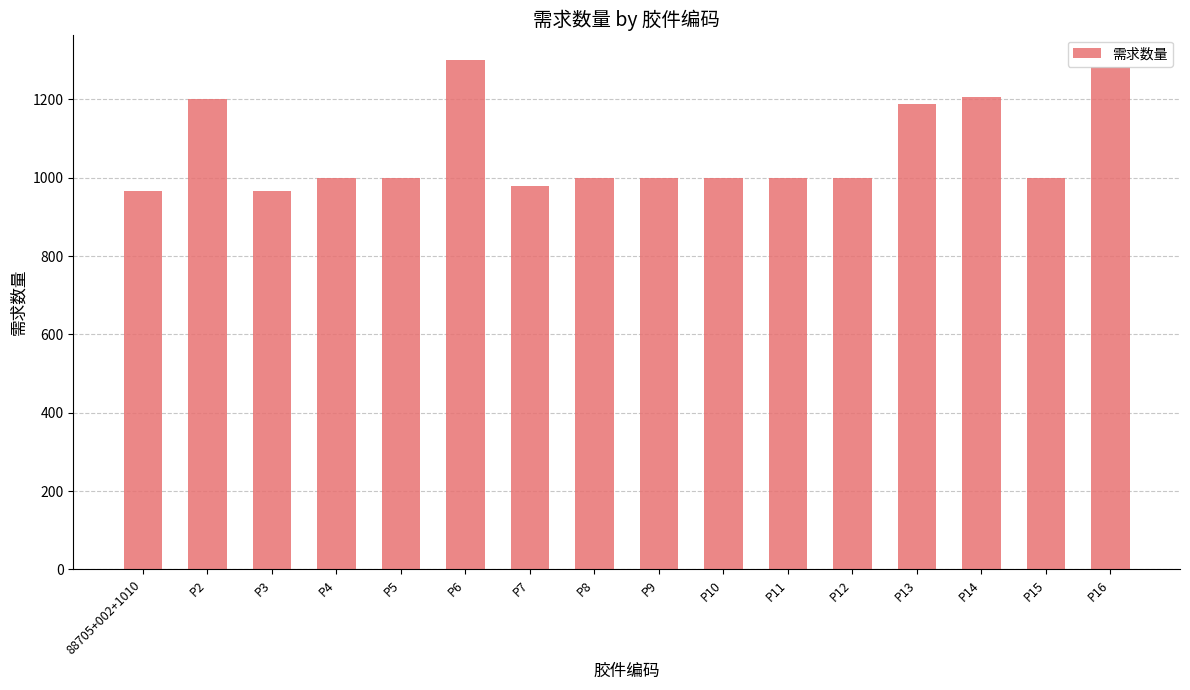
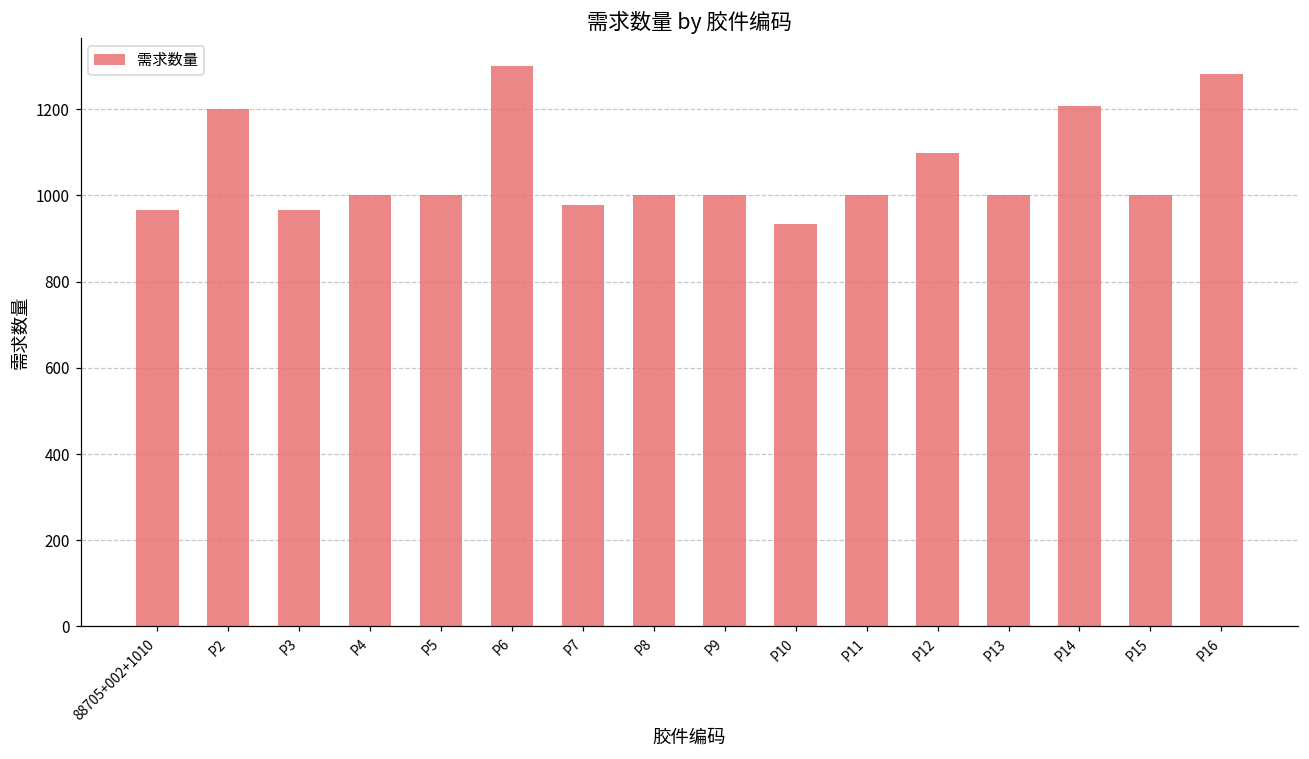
  {
    "88705+002+1010": 970,
    "P2": 1200,
    "P3": 970,
    "P4": 1000,
    "P5": 1000,
    "P6": 1300,
    "P7": 980,
    "P8": 1000,
    "P9": 1000,
-   "P10": 1000,
+   "P10": 930,
    "P11": 1000,
-   "P12": 1000,
-   "P13": 1190,
+   "P12": 1100,
+   "P13": 1000,
    "P14": 1210,
    "P15": 1000,
    "P16": 1280
  }
